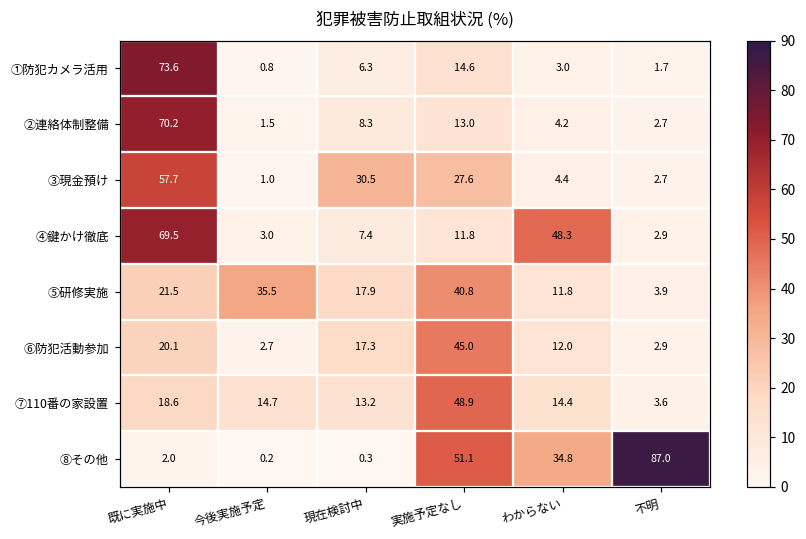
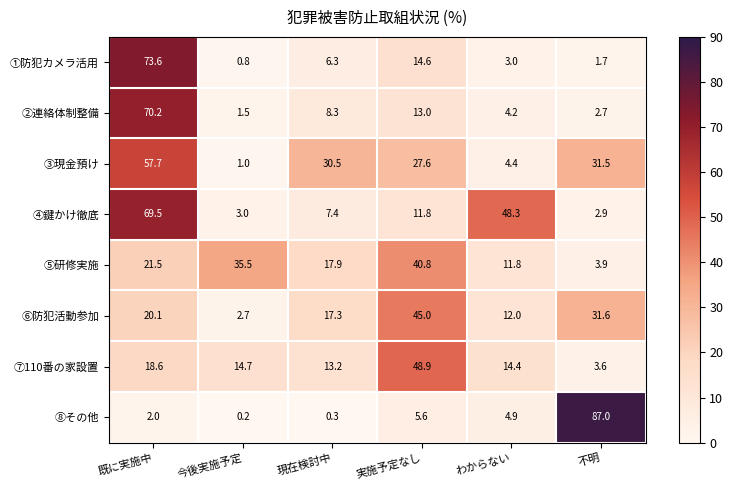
  {
    "①防犯カメラ活用": {
      "既に実施中": 73.6,
      "今後実施予定": 0.8,
      "現在検討中": 6.3,
      "実施予定なし": 14.6,
      "わからない": 3.0,
      "不明": 1.7
    },
    "②連絡体制整備": {
      "既に実施中": 70.2,
      "今後実施予定": 1.5,
      "現在検討中": 8.3,
      "実施予定なし": 13.0,
      "わからない": 4.2,
      "不明": 2.7
    },
    "③現金預け": {
      "既に実施中": 57.7,
      "今後実施予定": 1.0,
      "現在検討中": 30.5,
      "実施予定なし": 27.6,
      "わからない": 4.4,
-     "不明": 2.7
+     "不明": 31.5
    },
    "④鍵かけ徹底": {
      "既に実施中": 69.5,
      "今後実施予定": 3.0,
      "現在検討中": 7.4,
      "実施予定なし": 11.8,
      "わからない": 48.3,
      "不明": 2.9
    },
    "⑤研修実施": {
      "既に実施中": 21.5,
      "今後実施予定": 35.5,
      "現在検討中": 17.9,
      "実施予定なし": 40.8,
      "わからない": 11.8,
      "不明": 3.9
    },
    "⑥防犯活動参加": {
      "既に実施中": 20.1,
      "今後実施予定": 2.7,
      "現在検討中": 17.3,
      "実施予定なし": 45.0,
      "わからない": 12.0,
-     "不明": 2.9
+     "不明": 31.6
    },
    "⑦110番の家設置": {
      "既に実施中": 18.6,
      "今後実施予定": 14.7,
      "現在検討中": 13.2,
      "実施予定なし": 48.9,
      "わからない": 14.4,
      "不明": 3.6
    },
    "⑧その他": {
      "既に実施中": 2.0,
      "今後実施予定": 0.2,
      "現在検討中": 0.3,
-     "実施予定なし": 51.1,
-     "わからない": 34.8,
+     "実施予定なし": 5.6,
+     "わからない": 4.9,
      "不明": 87.0
    }
  }
